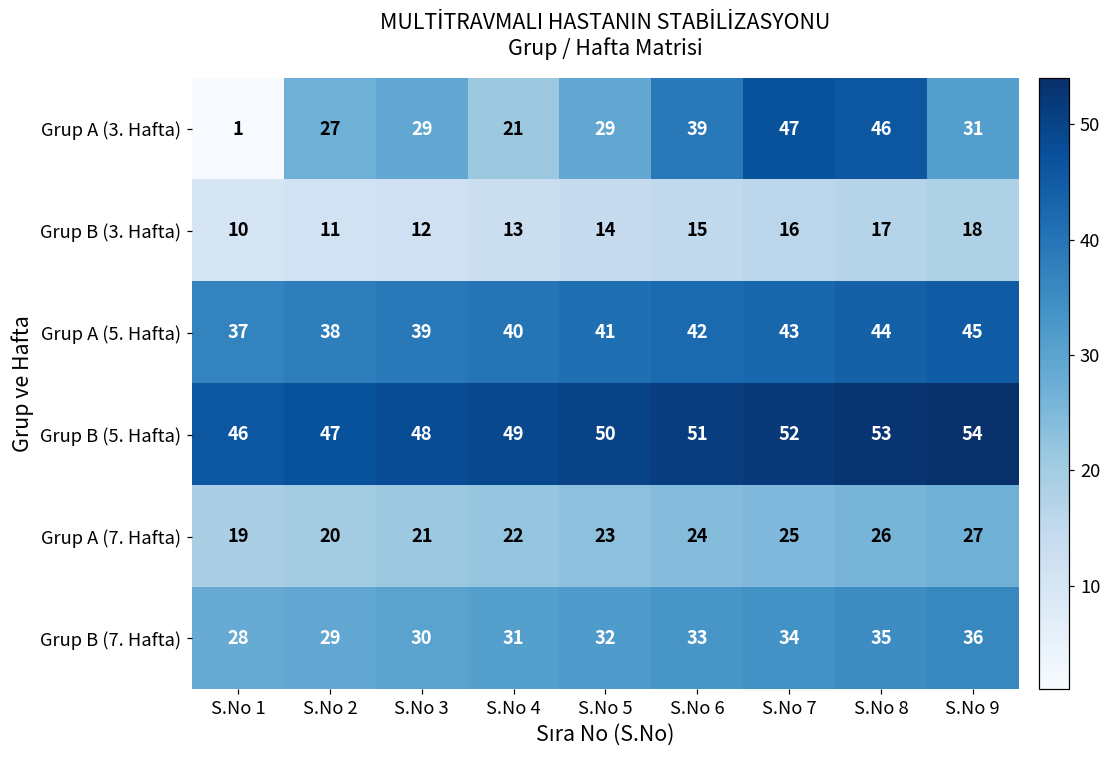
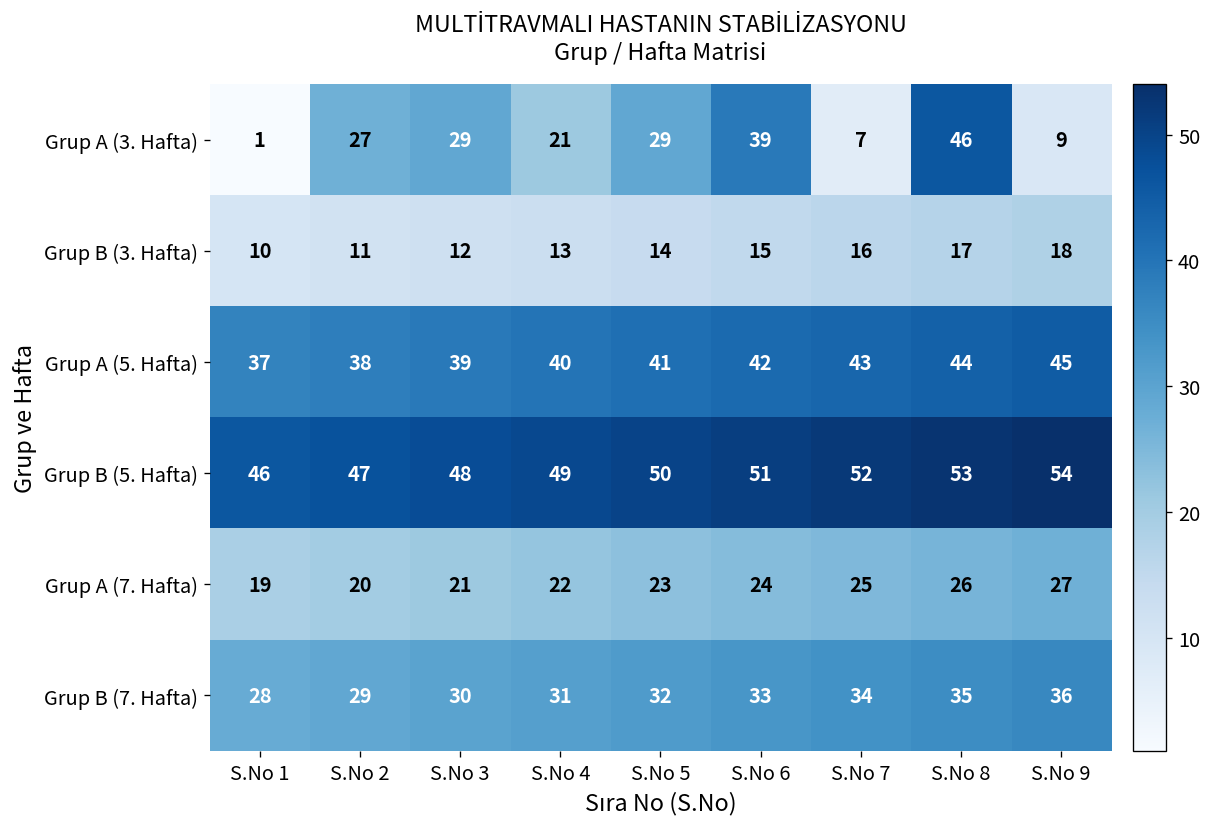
  {
    "Grup A (3. Hafta)": {
      "S.No 1": 1,
      "S.No 2": 27,
      "S.No 3": 29,
      "S.No 4": 21,
      "S.No 5": 29,
      "S.No 6": 39,
-     "S.No 7": 47,
+     "S.No 7": 7,
      "S.No 8": 46,
-     "S.No 9": 31
+     "S.No 9": 9
    },
    "Grup B (3. Hafta)": {
      "S.No 1": 10,
      "S.No 2": 11,
      "S.No 3": 12,
      "S.No 4": 13,
      "S.No 5": 14,
      "S.No 6": 15,
      "S.No 7": 16,
      "S.No 8": 17,
      "S.No 9": 18
    },
    "Grup A (5. Hafta)": {
      "S.No 1": 37,
      "S.No 2": 38,
      "S.No 3": 39,
      "S.No 4": 40,
      "S.No 5": 41,
      "S.No 6": 42,
      "S.No 7": 43,
      "S.No 8": 44,
      "S.No 9": 45
    },
    "Grup B (5. Hafta)": {
      "S.No 1": 46,
      "S.No 2": 47,
      "S.No 3": 48,
      "S.No 4": 49,
      "S.No 5": 50,
      "S.No 6": 51,
      "S.No 7": 52,
      "S.No 8": 53,
      "S.No 9": 54
    },
    "Grup A (7. Hafta)": {
      "S.No 1": 19,
      "S.No 2": 20,
      "S.No 3": 21,
      "S.No 4": 22,
      "S.No 5": 23,
      "S.No 6": 24,
      "S.No 7": 25,
      "S.No 8": 26,
      "S.No 9": 27
    },
    "Grup B (7. Hafta)": {
      "S.No 1": 28,
      "S.No 2": 29,
      "S.No 3": 30,
      "S.No 4": 31,
      "S.No 5": 32,
      "S.No 6": 33,
      "S.No 7": 34,
      "S.No 8": 35,
      "S.No 9": 36
    }
  }
